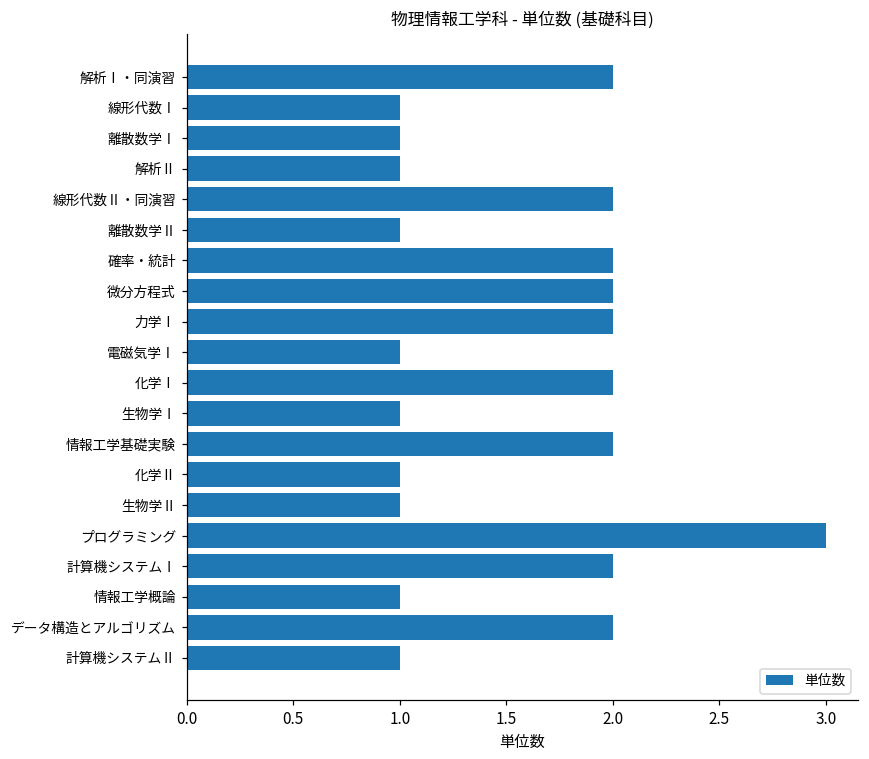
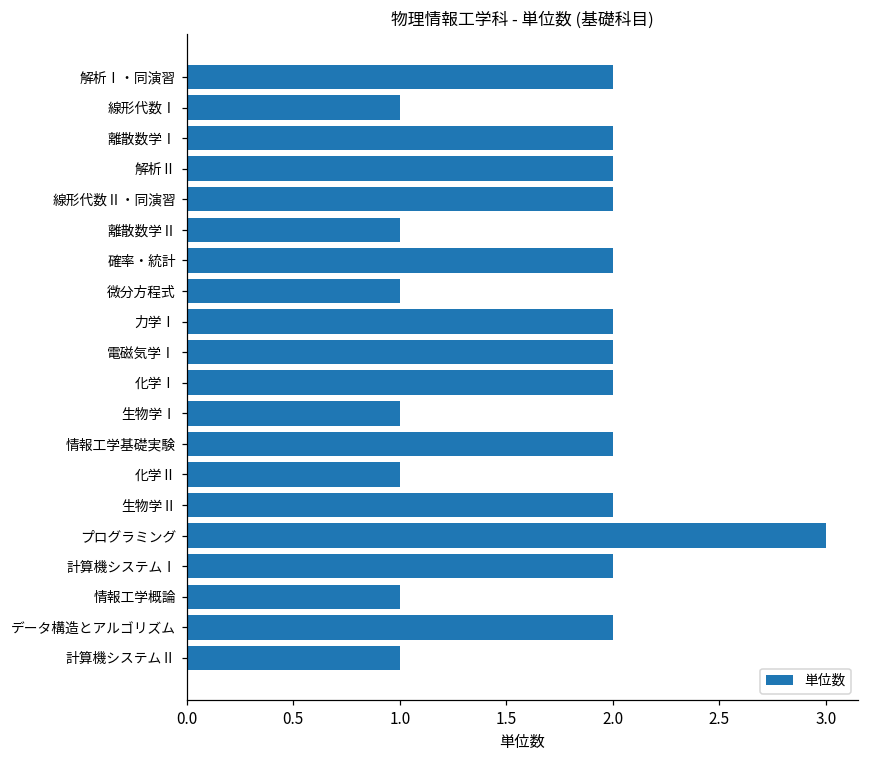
  {
    "解析Ⅰ・同演習": 2,
    "線形代数Ⅰ": 1,
-   "離散数学Ⅰ": 1,
-   "解析Ⅱ": 1,
+   "離散数学Ⅰ": 2,
+   "解析Ⅱ": 2,
    "線形代数Ⅱ・同演習": 2,
    "離散数学Ⅱ": 1,
    "確率・統計": 2,
-   "微分方程式": 2,
+   "微分方程式": 1,
    "力学Ⅰ": 2,
-   "電磁気学Ⅰ": 1,
+   "電磁気学Ⅰ": 2,
    "化学Ⅰ": 2,
    "生物学Ⅰ": 1,
    "情報工学基礎実験": 2,
    "化学Ⅱ": 1,
-   "生物学Ⅱ": 1,
+   "生物学Ⅱ": 2,
    "プログラミング": 3,
    "計算機システムⅠ": 2,
    "情報工学概論": 1,
    "データ構造とアルゴリズム": 2,
    "計算機システムⅡ": 1
  }
